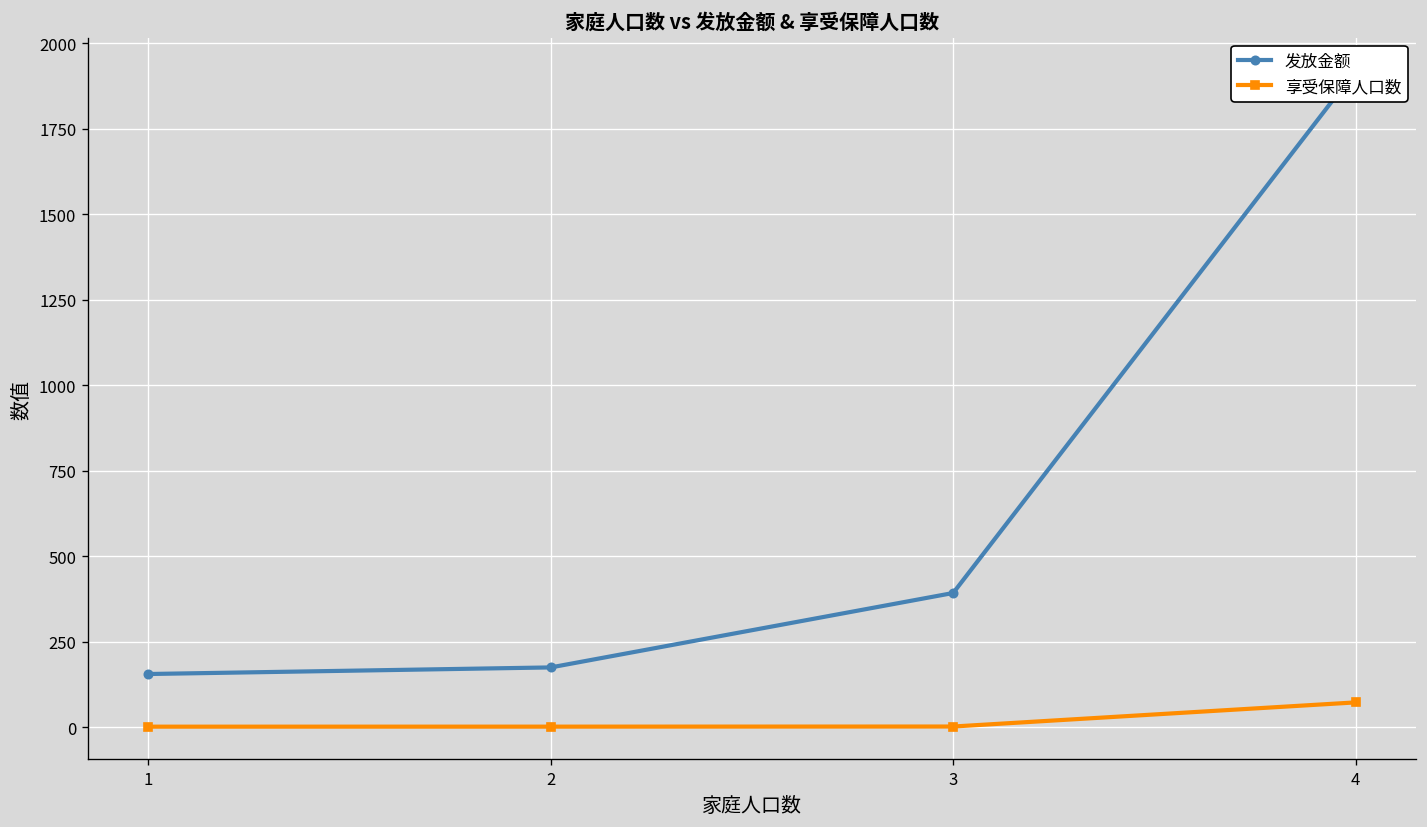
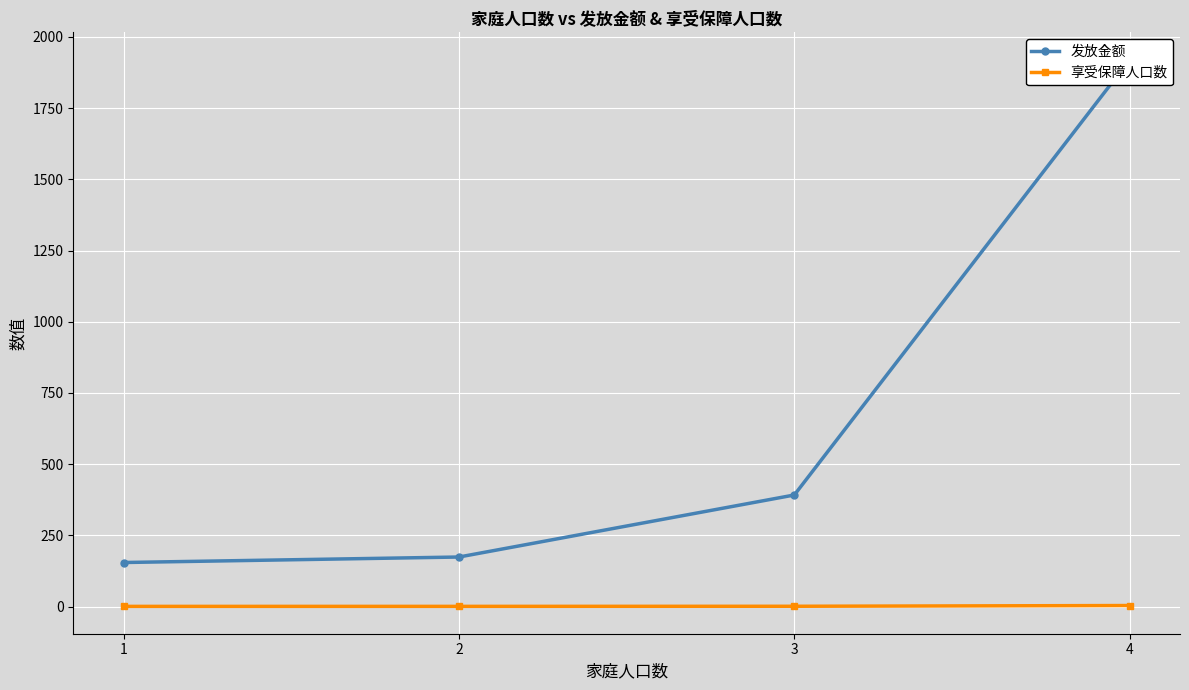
  {
    "发放金额": {
      "1": 160,
      "2": 170,
      "3": 390
    },
    "享受保障人口数": {
      "1": 0,
      "2": 0,
      "3": 0,
-     "4": 70
+     "4": 0
    }
  }
